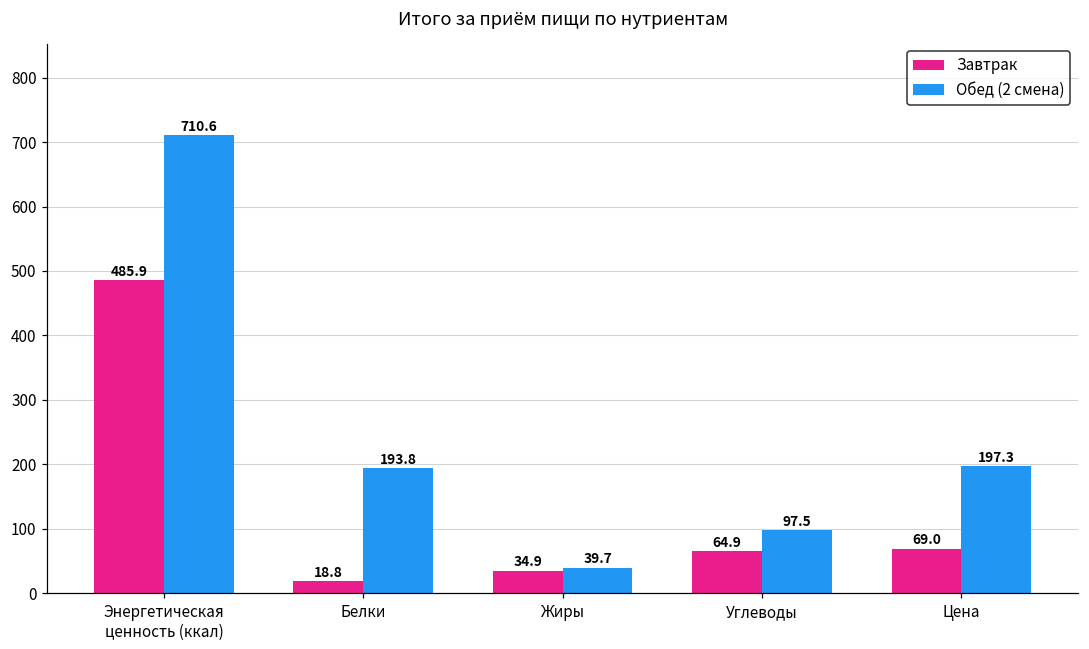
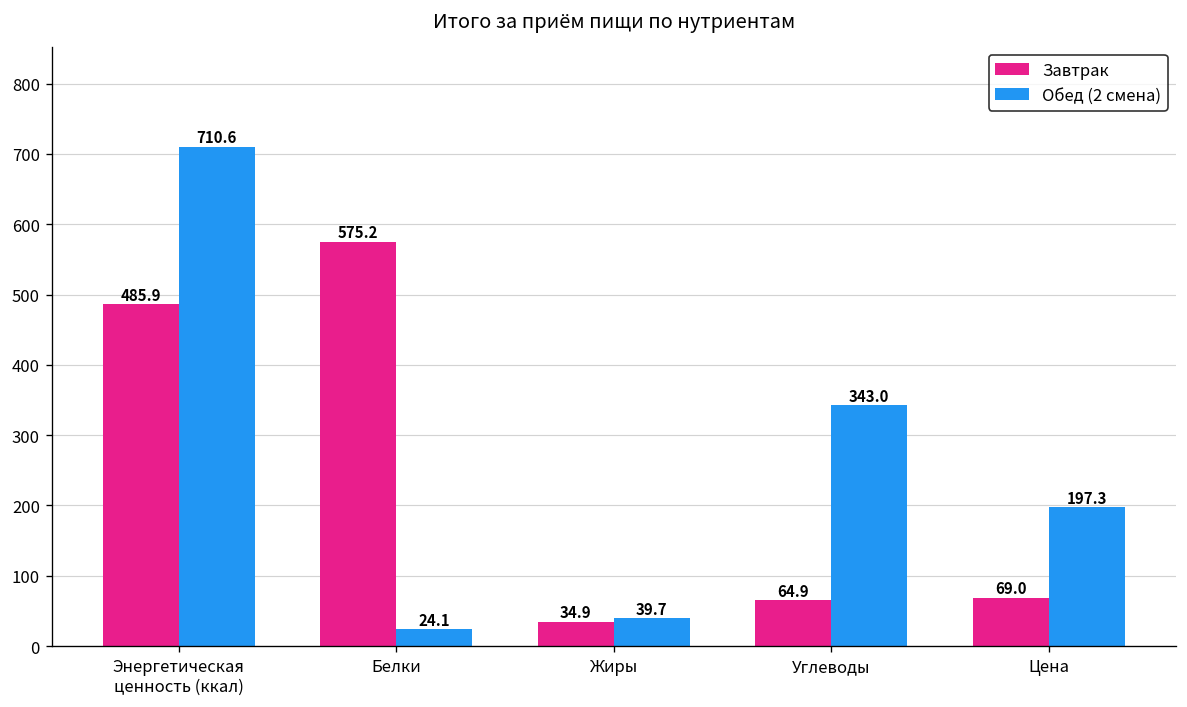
  {
    "Завтрак": {
      "Энергетическая ценность (ккал)": 485.9,
-     "Белки": 18.8,
+     "Белки": 575.2,
      "Жиры": 34.9,
      "Углеводы": 64.9,
      "Цена": 69.0
    },
    "Обед (2 смена)": {
      "Энергетическая ценность (ккал)": 710.6,
-     "Белки": 193.8,
+     "Белки": 24.1,
      "Жиры": 39.7,
-     "Углеводы": 97.5,
+     "Углеводы": 343.0,
      "Цена": 197.3
    }
  }
